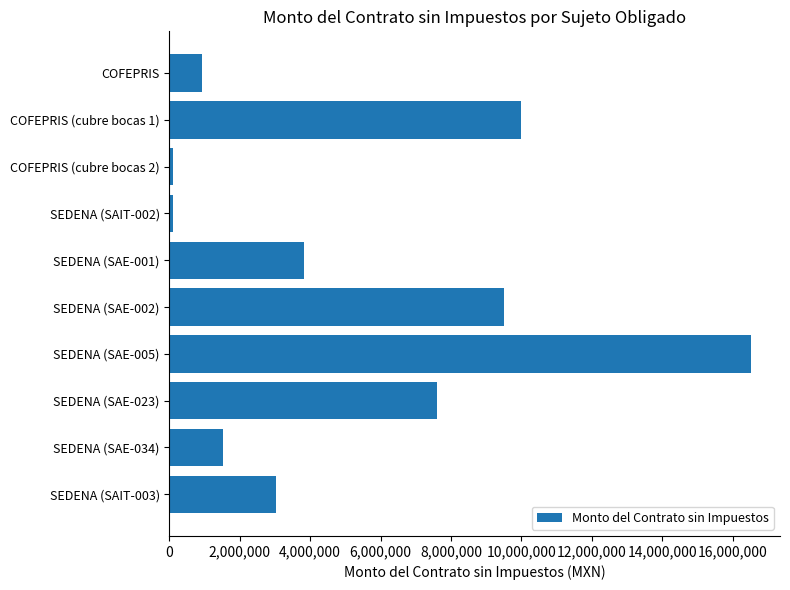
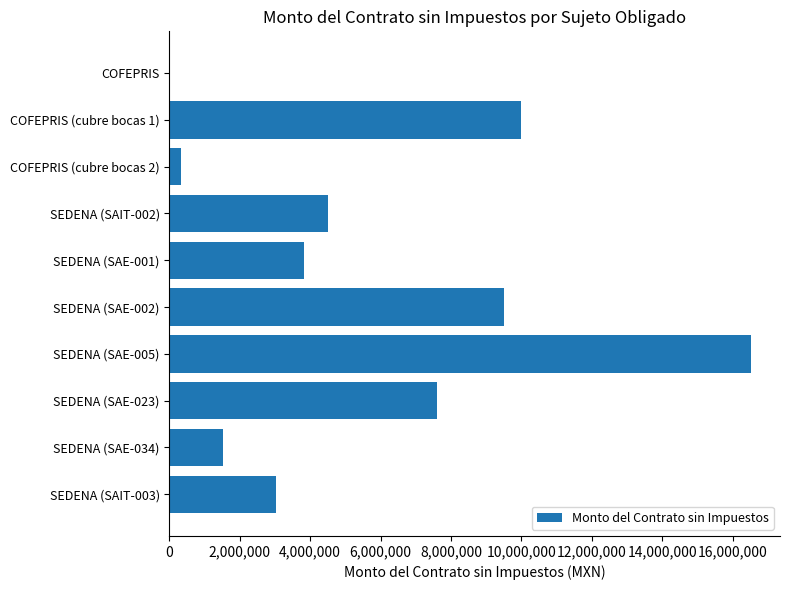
  {
-   "COFEPRIS": "900,000",
+   "COFEPRIS": "0",
    "COFEPRIS (cubre bocas 1)": "10,000,000",
-   "COFEPRIS (cubre bocas 2)": "100,000",
-   "SEDENA (SAIT-002)": "100,000",
+   "COFEPRIS (cubre bocas 2)": "300,000",
+   "SEDENA (SAIT-002)": "4,500,000",
    "SEDENA (SAE-001)": "3,800,000",
    "SEDENA (SAE-002)": "9,500,000",
    "SEDENA (SAE-005)": "16,500,000",
    "SEDENA (SAE-023)": "7,600,000",
    "SEDENA (SAE-034)": "1,500,000",
    "SEDENA (SAIT-003)": "3,000,000"
  }
